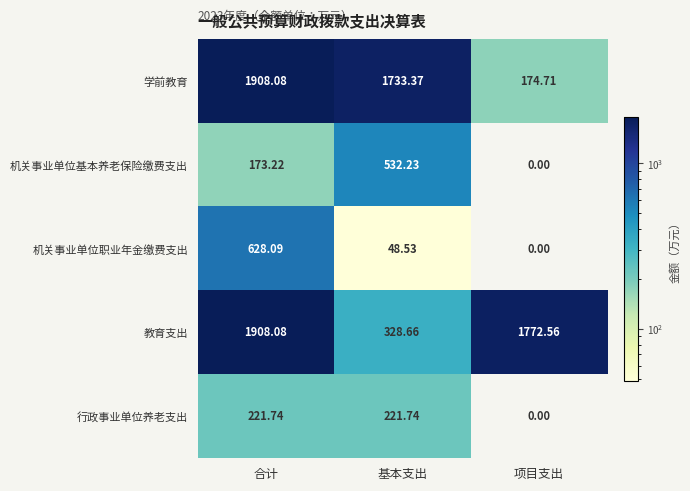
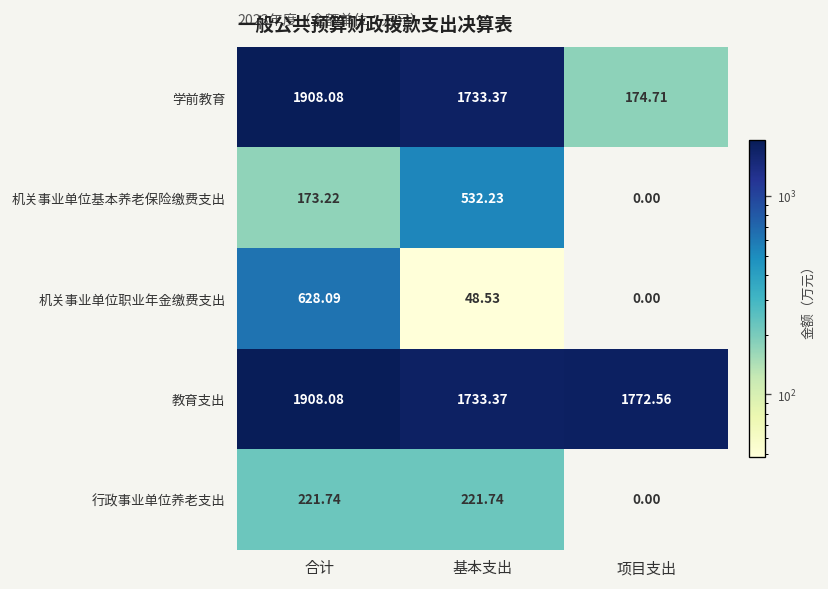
  {
    "学前教育": {
      "合计": 1908.08,
      "基本支出": 1733.37,
      "项目支出": 174.71
    },
    "机关事业单位基本养老保险缴费支出": {
      "合计": 173.22,
      "基本支出": 532.23,
      "项目支出": 0.00
    },
    "机关事业单位职业年金缴费支出": {
      "合计": 628.09,
      "基本支出": 48.53,
      "项目支出": 0.00
    },
    "教育支出": {
      "合计": 1908.08,
-     "基本支出": 328.66,
+     "基本支出": 1733.37,
      "项目支出": 1772.56
    },
    "行政事业单位养老支出": {
      "合计": 221.74,
      "基本支出": 221.74,
      "项目支出": 0.00
    }
  }
